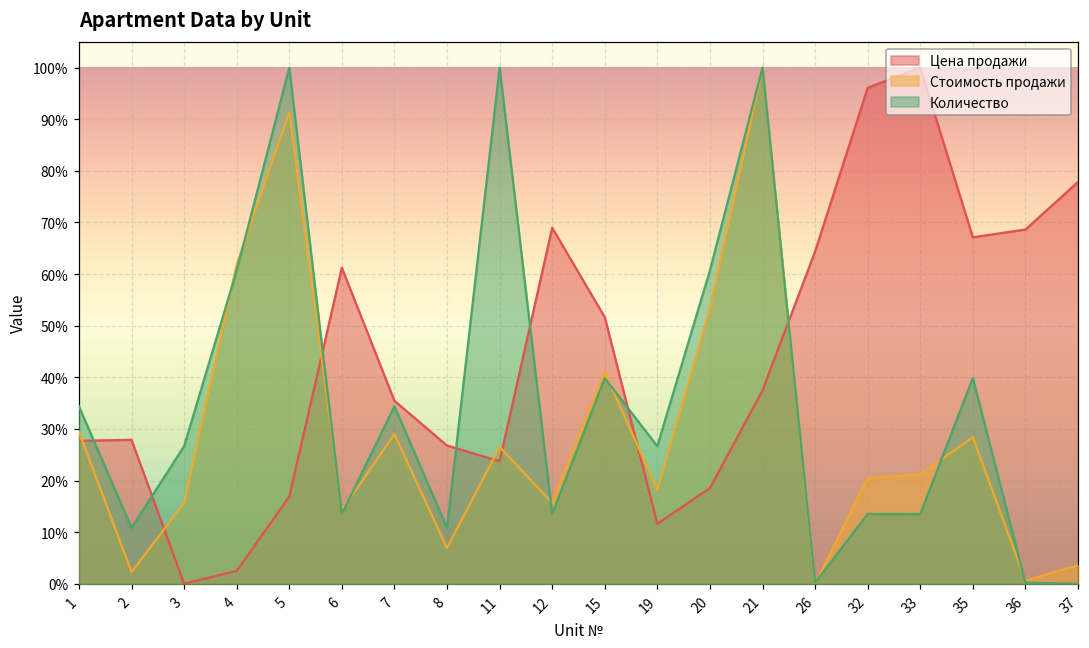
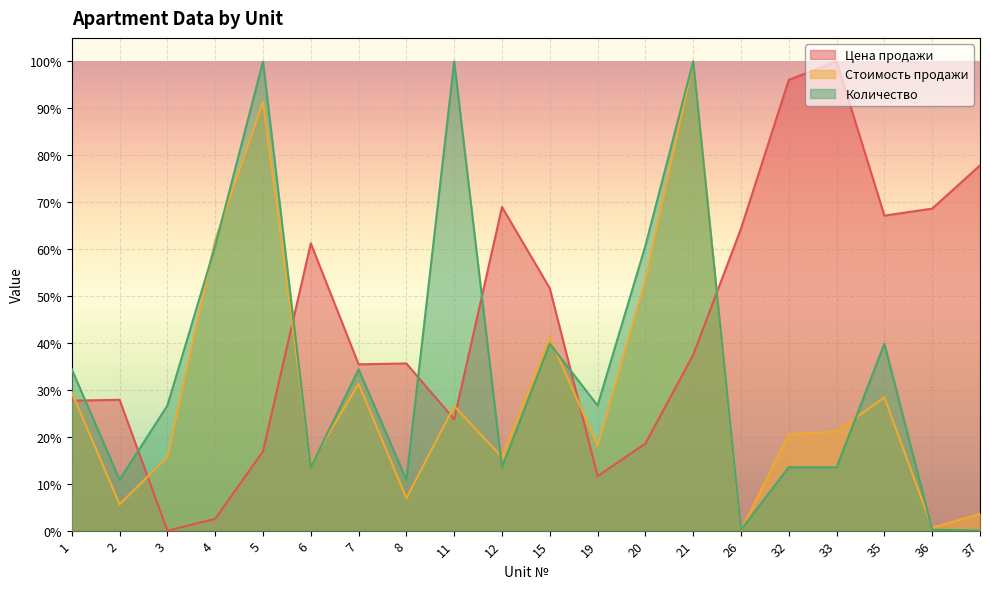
  {
    "Цена продажи": {
      "1": "28%",
      "2": "28%",
      "3": "0%",
      "4": "3%",
      "5": "17%",
      "6": "61%",
      "7": "35%",
-     "8": "27%",
+     "8": "36%",
      "11": "24%",
      "12": "69%",
      "15": "52%",
      "19": "12%",
      "20": "19%",
      "21": "37%",
      "26": "64%",
      "32": "96%",
      "35": "67%",
      "36": "69%",
      "37": "78%"
    },
    "Стоимость продажи": {
      "1": "29%",
-     "2": "2%",
+     "2": "6%",
      "3": "16%",
      "4": "62%",
      "5": "91%",
      "6": "14%",
-     "7": "29%",
+     "7": "31%",
      "8": "7%",
      "11": "27%",
      "12": "16%",
      "15": "41%",
      "19": "18%",
      "20": "53%",
      "32": "21%",
      "33": "21%",
      "35": "28%",
      "37": "4%"
    },
    "Количество": {
      "1": "34%",
      "2": "11%",
      "3": "27%",
      "4": "61%",
      "5": "100%",
      "6": "14%",
      "7": "34%",
      "8": "11%",
      "11": "100%",
      "12": "14%",
      "15": "40%",
      "19": "27%",
      "20": "61%",
      "32": "14%",
      "33": "13%",
      "35": "40%",
      "37": "0%"
    }
  }
